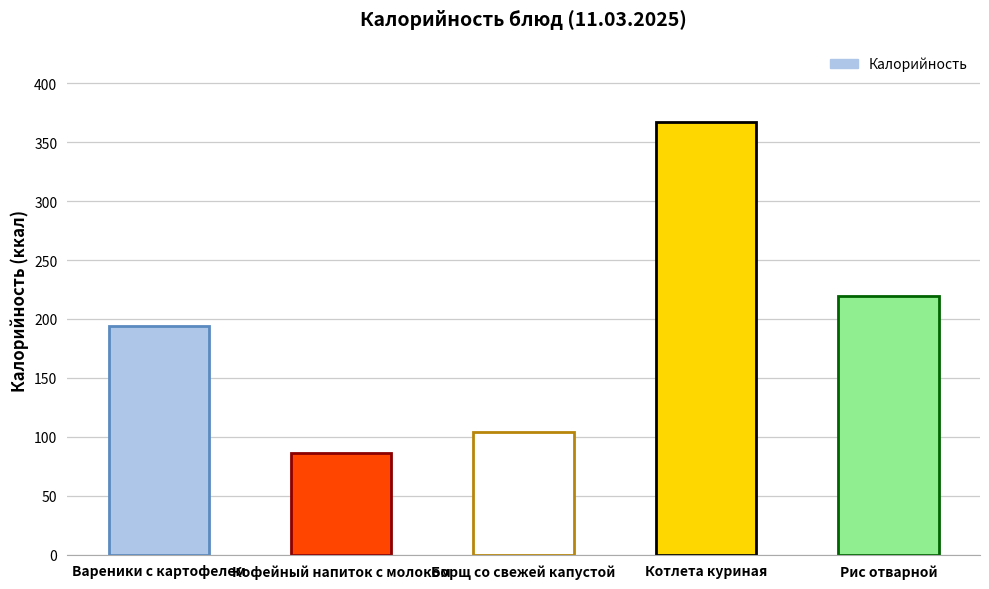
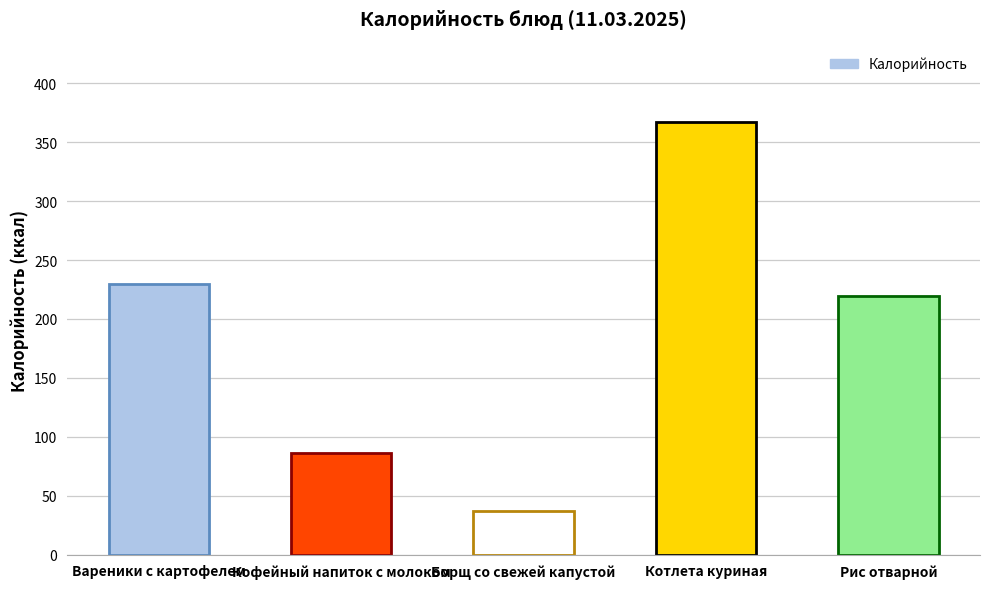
  {
-   "Вареники с картофелем": 194,
+   "Вареники с картофелем": 230,
    "Кофейный напиток с молоком": 86,
-   "Борщ со свежей капустой": 104,
+   "Борщ со свежей капустой": 38,
    "Котлета куриная": 367,
    "Рис отварной": 219
  }
